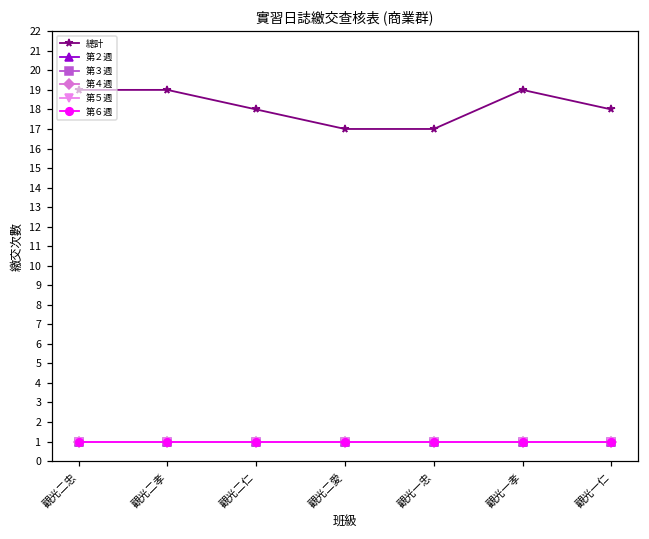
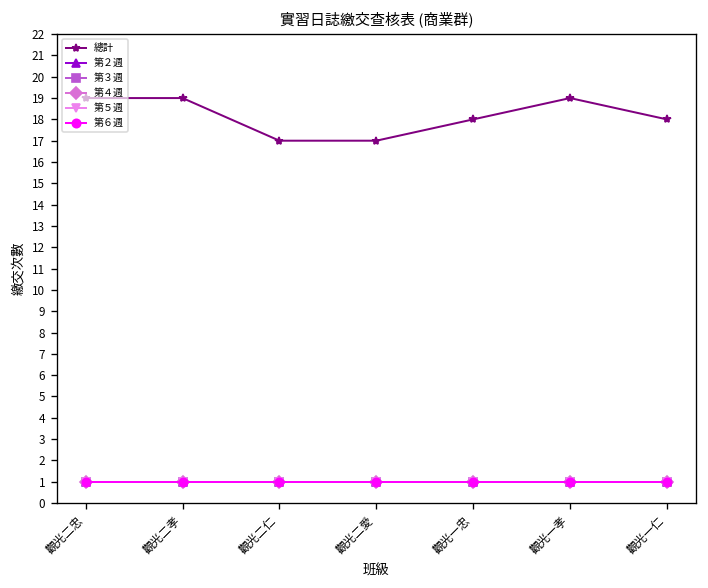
  {
    "總計": {
      "觀光二孝": 19,
-     "觀光二仁": 18,
+     "觀光二仁": 17,
      "觀光二愛": 17,
-     "觀光一忠": 17,
+     "觀光一忠": 18,
      "觀光一孝": 19,
      "觀光一仁": 18
    },
    "第６週": {
      "觀光二忠": 1,
      "觀光二孝": 1,
      "觀光二仁": 1,
      "觀光二愛": 1,
      "觀光一忠": 1,
      "觀光一孝": 1,
      "觀光一仁": 1
    }
  }
